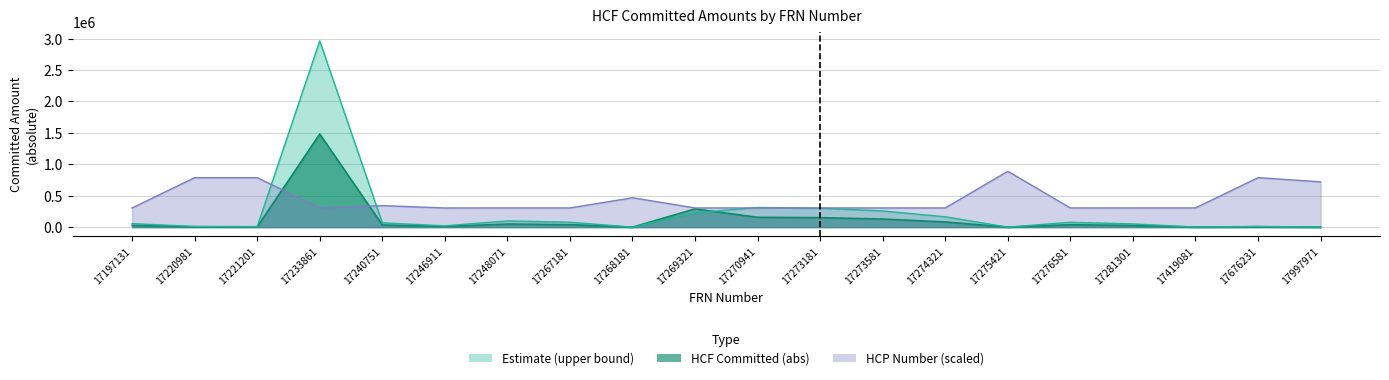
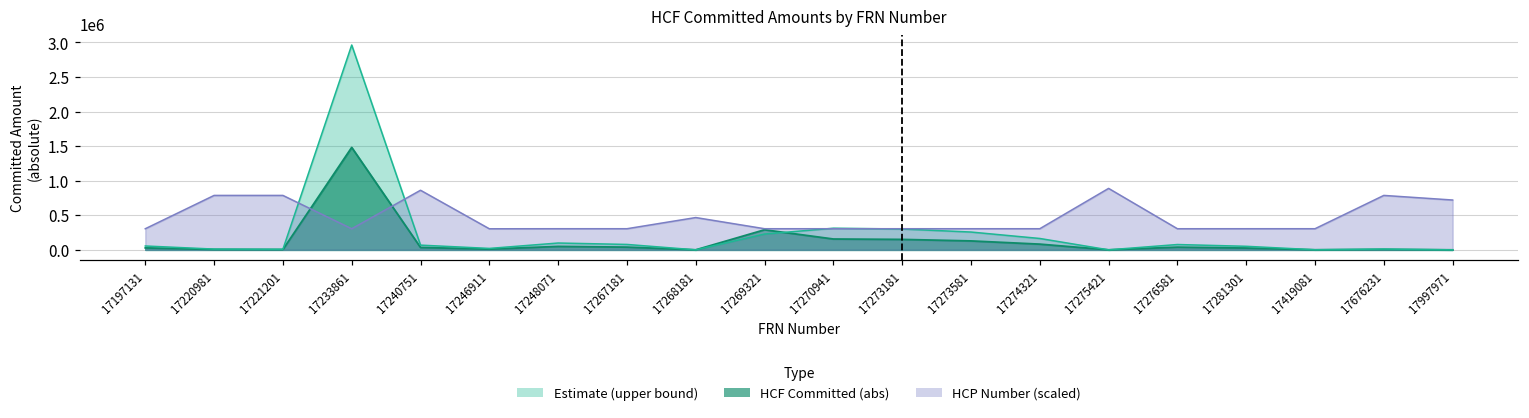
  {
    "Estimate (upper bound)": {
      "17233861": 3000000,
      "17248071": 100000,
      "17269321": 200000,
      "17273581": 300000,
      "17274321": 200000
    },
    "HCF Committed (abs)": {
      "17233861": 1500000,
      "17248071": 0,
      "17270941": 200000,
      "17273181": 200000,
      "17273581": 100000,
      "17274321": 100000
    },
    "HCP Number (scaled)": {
      "17197131": 300000,
      "17220981": 800000,
      "17221201": 800000,
      "17233861": 300000,
-     "17240751": 300000,
+     "17240751": 900000,
      "17246911": 300000,
      "17248071": 300000,
      "17267181": 300000,
      "17268181": 500000,
      "17273581": 300000,
      "17274321": 300000,
      "17275421": 900000,
      "17276581": 300000,
      "17281301": 300000,
      "17419081": 300000,
      "17676231": 800000,
      "17997971": 700000
    }
  }
